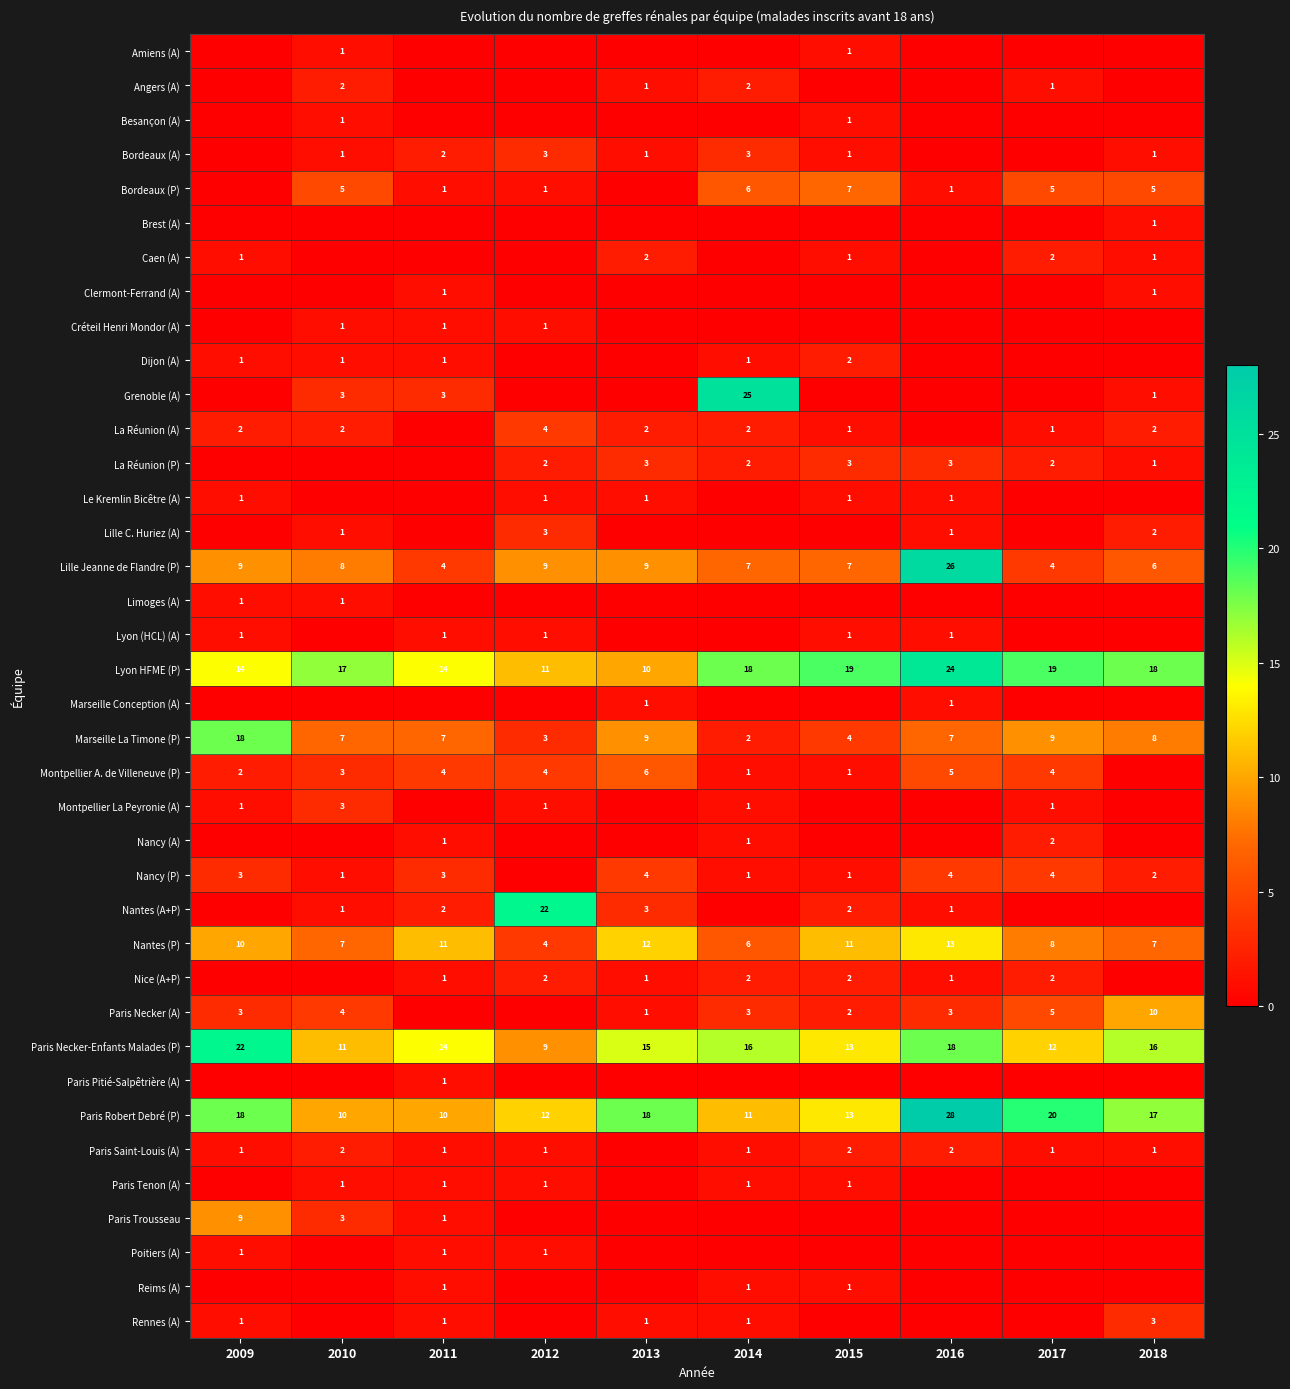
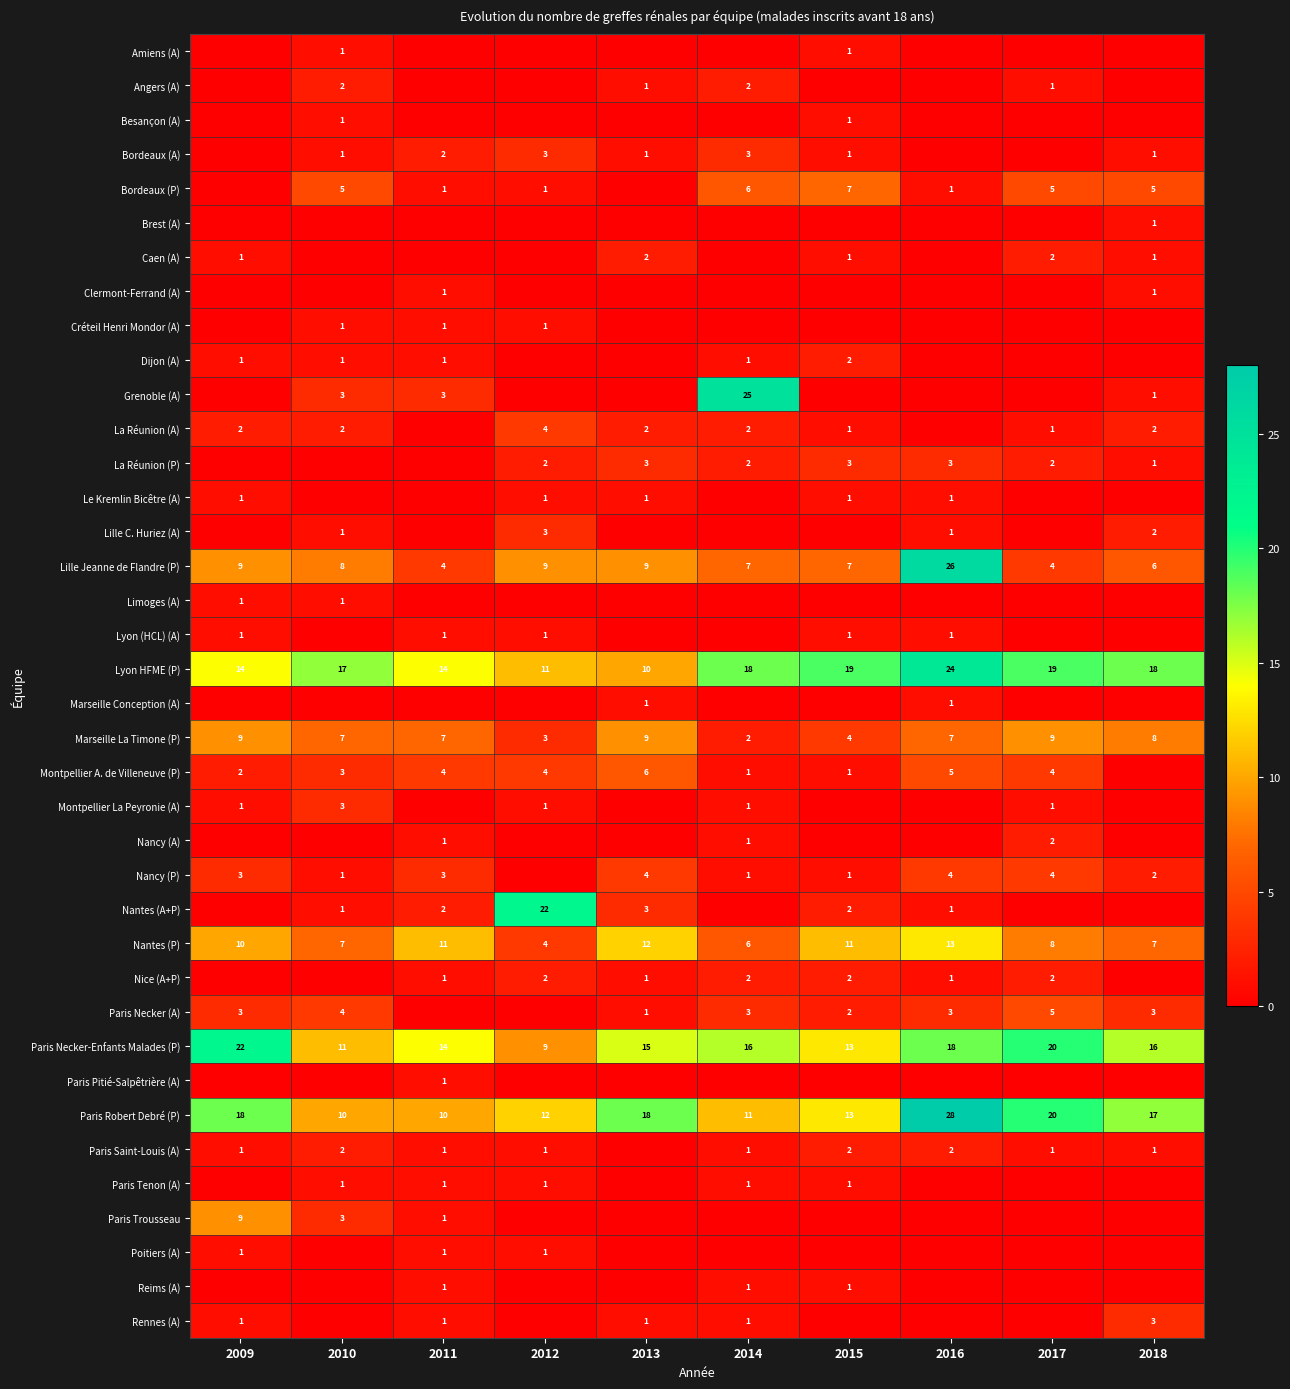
  {
    "Marseille La Timone (P)": {
-     "2009": 18,
+     "2009": 9,
      "2010": 7,
      "2011": 7,
      "2012": 3,
      "2013": 9,
      "2014": 2,
      "2015": 4,
      "2016": 7,
      "2017": 9,
      "2018": 8
    },
    "Paris Necker (A)": {
      "2009": 3,
      "2010": 4,
      "2013": 1,
      "2014": 3,
      "2015": 2,
      "2016": 3,
      "2017": 5,
-     "2018": 10
+     "2018": 3
    },
    "Paris Necker-Enfants Malades (P)": {
      "2009": 22,
      "2010": 11,
      "2011": 14,
      "2012": 9,
      "2013": 15,
      "2014": 16,
      "2015": 13,
      "2016": 18,
-     "2017": 12,
+     "2017": 20,
      "2018": 16
    }
  }
